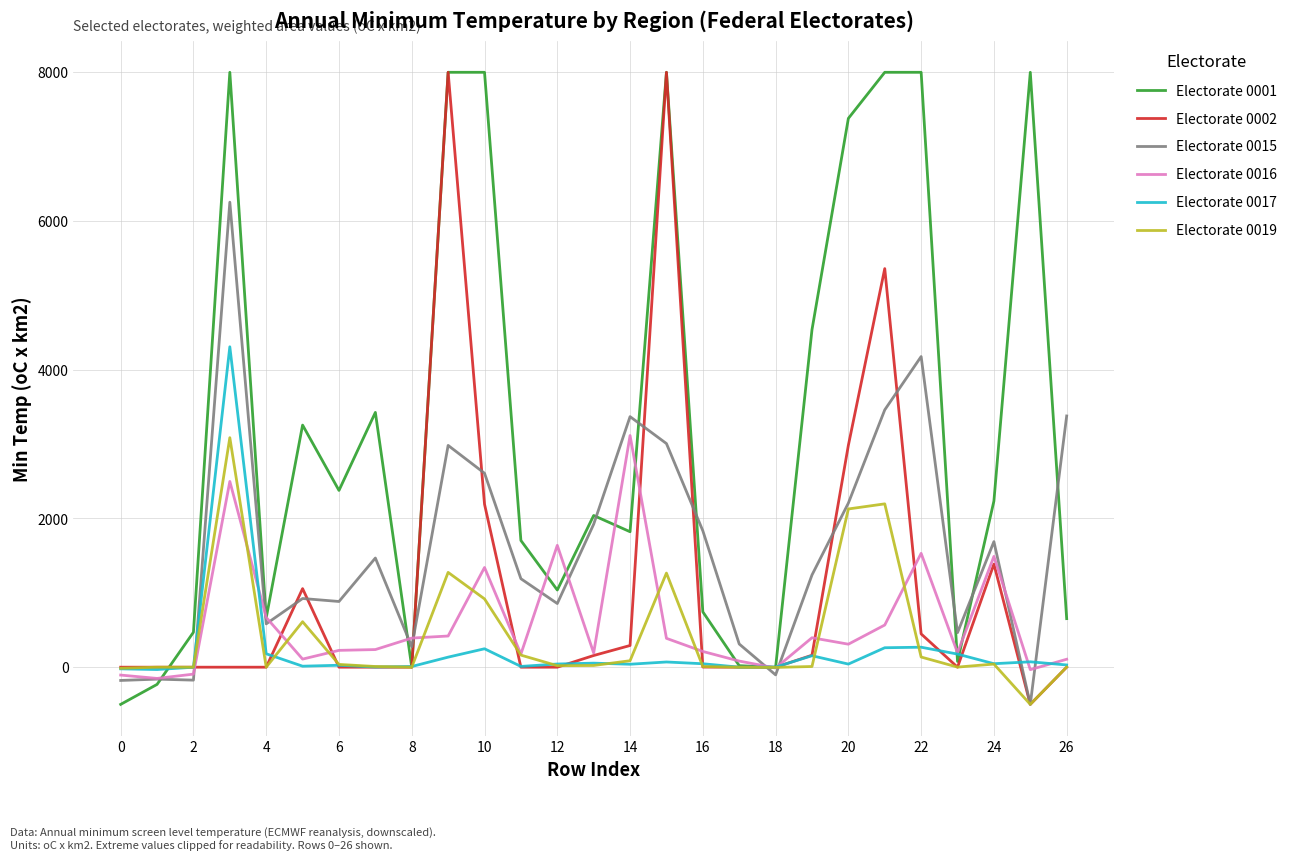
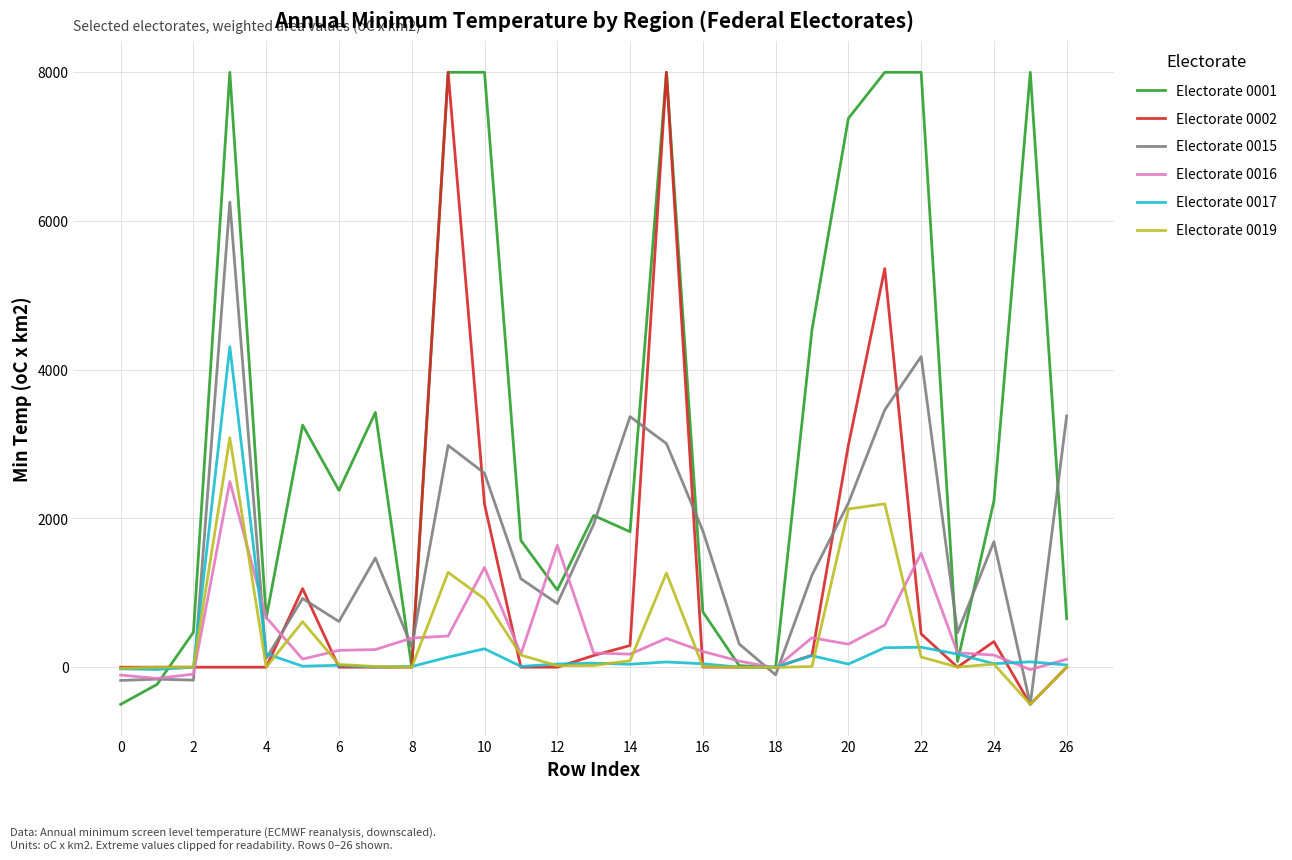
  {
    "Electorate 0001": {
      "0": -500,
      "2": 500,
      "6": 2400,
      "10": 8000,
      "12": 1000,
      "14": 1800,
      "16": 700,
      "20": 7400,
      "22": 8000,
      "24": 2200,
      "26": 700
    },
    "Electorate 0002": {
      "10": 2200,
      "14": 300,
      "20": 3000,
      "22": 400,
-     "24": 1400
+     "24": 300
    },
    "Electorate 0015": {
      "0": -200,
      "2": -200,
-     "4": 600,
-     "6": 900,
+     "4": 100,
+     "6": 600,
      "8": 300,
      "10": 2600,
      "12": 900,
      "14": 3400,
      "16": 1800,
      "18": -100,
      "20": 2200,
      "22": 4200,
      "24": 1700,
      "26": 3400
    },
    "Electorate 0016": {
      "0": -100,
      "2": -100,
      "6": 200,
      "8": 400,
      "10": 1300,
      "12": 1600,
-     "14": 3100,
+     "14": 200,
      "16": 200,
      "20": 300,
      "22": 1500,
-     "24": 1500,
+     "24": 200,
      "26": 100
    },
    "Electorate 0017": {
      "4": 200,
      "10": 200,
      "14": 0,
      "16": 0,
      "20": 0,
      "22": 300
    },
    "Electorate 0019": {
      "10": 900,
      "14": 100,
      "20": 2100,
      "22": 100
    }
  }
